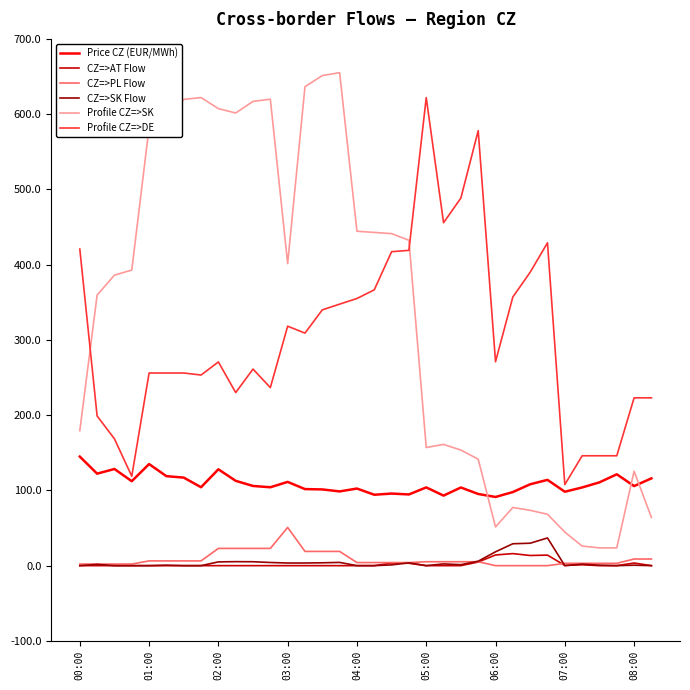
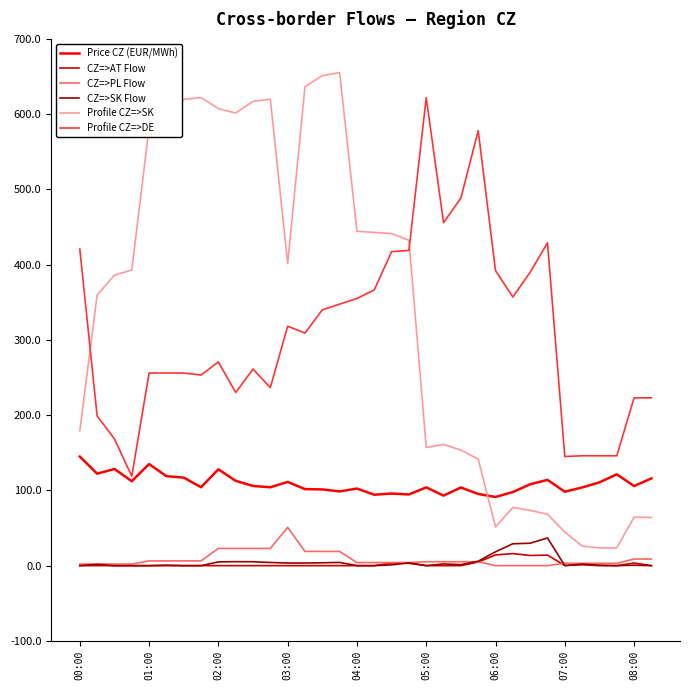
  {
    "CZ=>PL Flow": {
      "01:00": 10,
      "02:00": 20,
      "03:00": 50,
      "04:00": 0,
      "05:00": 10,
      "06:00": 0,
      "08:00": 10
    },
    "Profile CZ=>SK": {
      "00:00": 180,
      "02:00": 610,
      "03:00": 400,
      "04:00": 440,
      "05:00": 160,
      "06:00": 50,
      "07:00": 40,
-     "08:00": 130
+     "08:00": 60
    },
    "Profile CZ=>DE": {
      "00:00": 420,
      "01:00": 260,
      "02:00": 270,
      "03:00": 320,
      "04:00": 360,
      "05:00": 620,
-     "06:00": 270,
-     "07:00": 110,
+     "06:00": 390,
+     "07:00": 150,
      "08:00": 220
    }
  }
